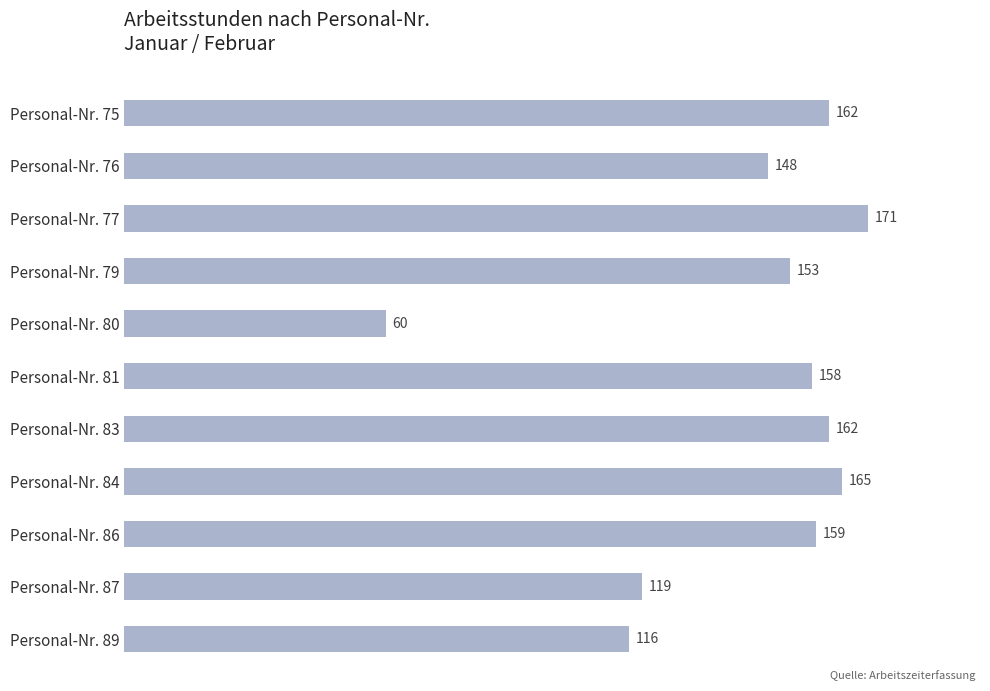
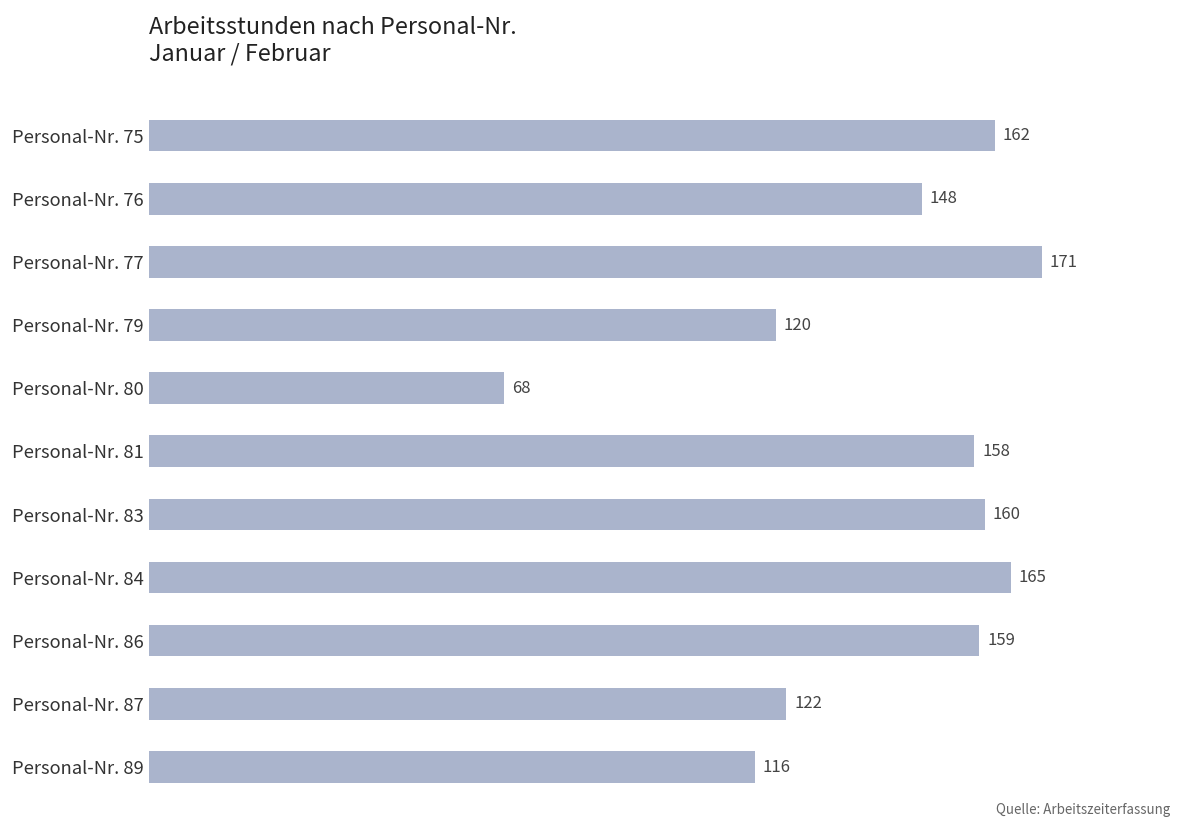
  {
    "Personal-Nr. 75": 162,
    "Personal-Nr. 76": 148,
    "Personal-Nr. 77": 171,
-   "Personal-Nr. 79": 153,
-   "Personal-Nr. 80": 60,
+   "Personal-Nr. 79": 120,
+   "Personal-Nr. 80": 68,
    "Personal-Nr. 81": 158,
-   "Personal-Nr. 83": 162,
+   "Personal-Nr. 83": 160,
    "Personal-Nr. 84": 165,
    "Personal-Nr. 86": 159,
-   "Personal-Nr. 87": 119,
+   "Personal-Nr. 87": 122,
    "Personal-Nr. 89": 116
  }
